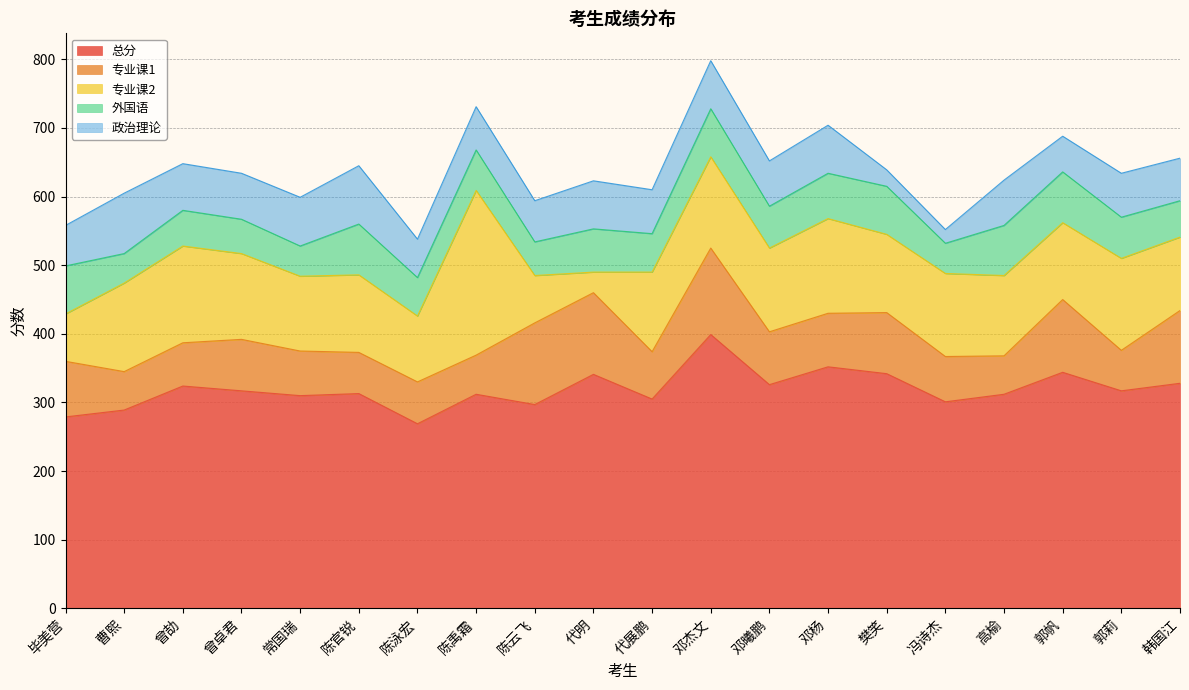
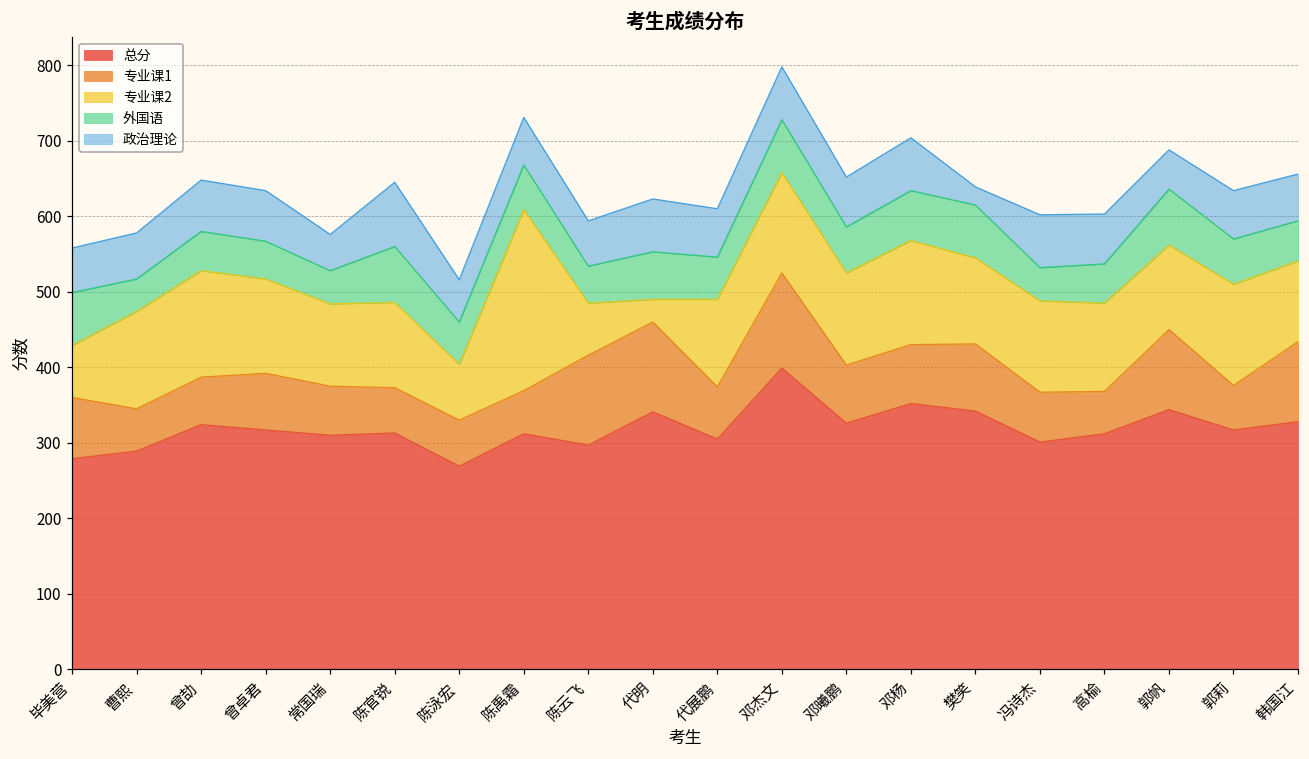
  {
    "专业课2": {
      "毕美营": 70,
      "曹熙": 130,
      "曾劼": 140,
      "曾卓君": 130,
      "常国瑞": 110,
      "陈官锐": 110,
-     "陈泳宏": 100,
+     "陈泳宏": 70,
      "陈禹霜": 240,
      "陈云飞": 70,
      "代明": 30,
      "代展鹏": 120,
      "邓杰文": 130,
      "邓曦鹏": 120,
      "邓杨": 140,
      "樊笑": 110,
      "冯诗杰": 120,
      "高榆": 120,
      "郭帆": 110,
      "郭莉": 130,
      "韩国江": 110
    },
    "外国语": {
      "毕美营": 70,
      "曹熙": 40,
      "曾劼": 50,
      "曾卓君": 50,
      "常国瑞": 40,
      "陈官锐": 70,
      "陈泳宏": 60,
      "陈禹霜": 60,
      "陈云飞": 50,
      "代明": 60,
      "代展鹏": 60,
      "邓杰文": 70,
      "邓曦鹏": 60,
      "邓杨": 70,
      "樊笑": 70,
      "冯诗杰": 40,
-     "高榆": 70,
+     "高榆": 50,
      "郭帆": 70,
      "郭莉": 60,
      "韩国江": 50
    },
    "政治理论": {
      "毕美营": 60,
-     "曹熙": 90,
+     "曹熙": 60,
      "曾劼": 70,
      "曾卓君": 70,
-     "常国瑞": 70,
+     "常国瑞": 50,
      "陈官锐": 90,
      "陈泳宏": 60,
      "陈禹霜": 60,
      "陈云飞": 60,
      "代明": 70,
      "代展鹏": 60,
      "邓杰文": 70,
      "邓曦鹏": 70,
      "邓杨": 70,
      "樊笑": 20,
-     "冯诗杰": 20,
+     "冯诗杰": 70,
      "高榆": 70,
      "郭帆": 50,
      "郭莉": 60,
      "韩国江": 60
    }
  }
